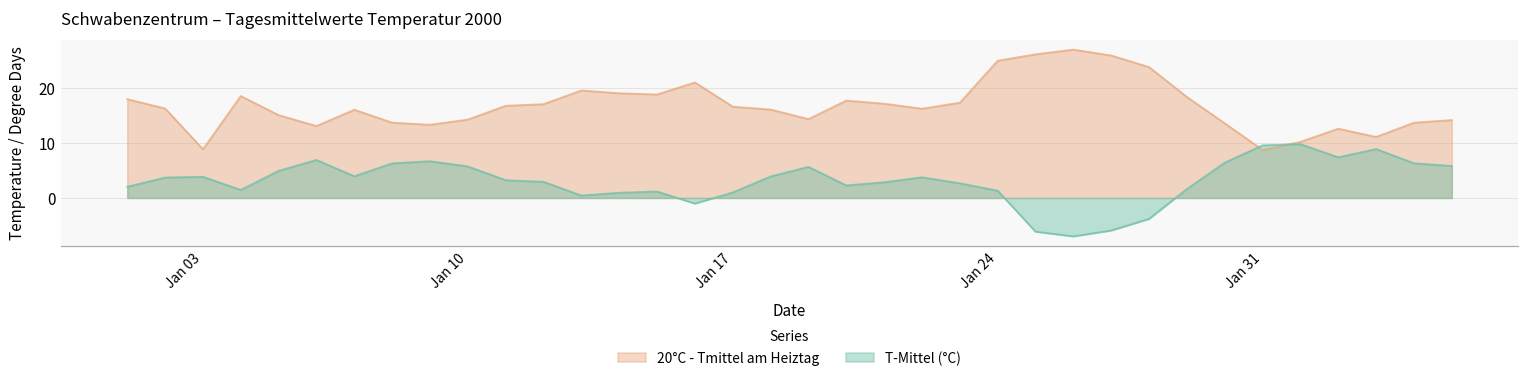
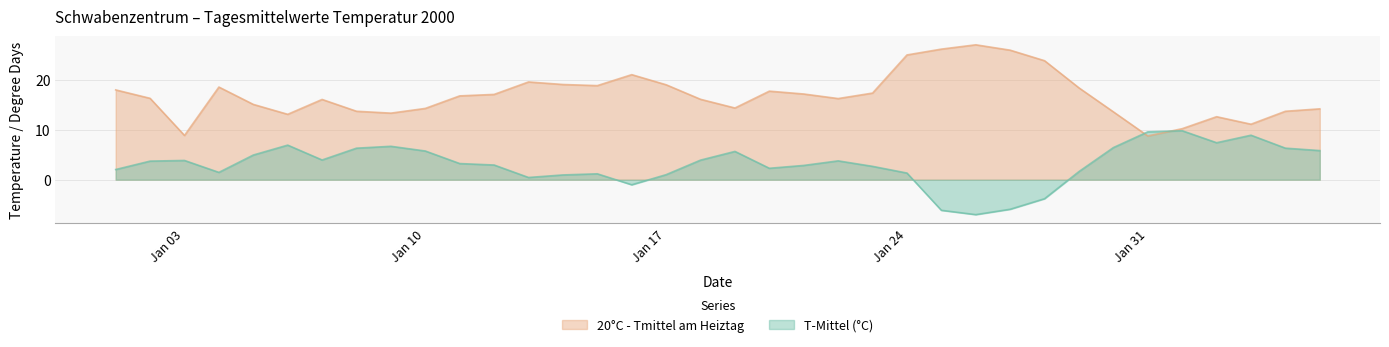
  {
    "20°C - Tmittel am Heiztag": {
      "Jan 03": 9,
      "Jan 10": 14,
-     "Jan 17": 17,
+     "Jan 17": 19,
      "Jan 24": 25,
      "Jan 31": 9
    }
  }
